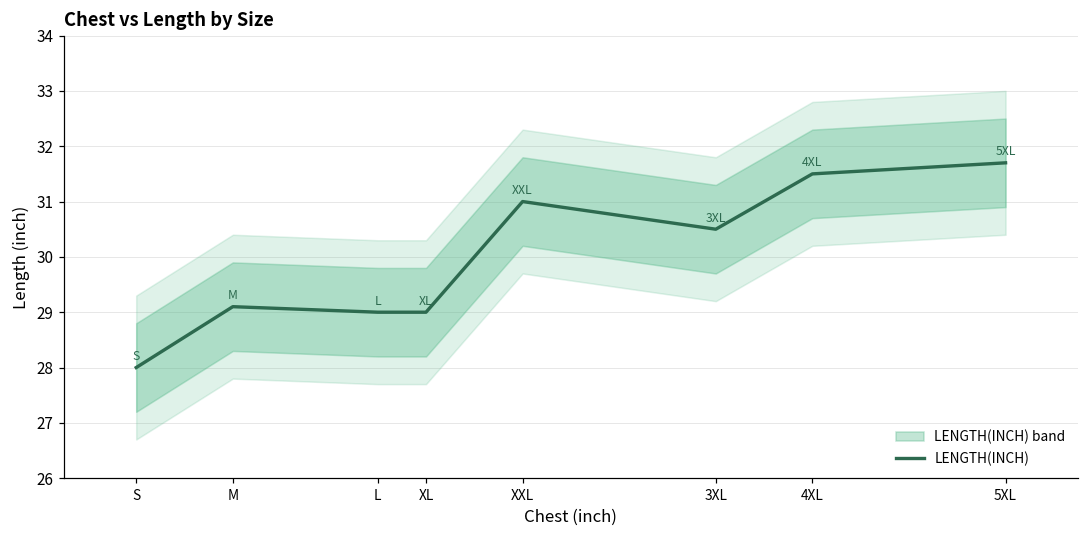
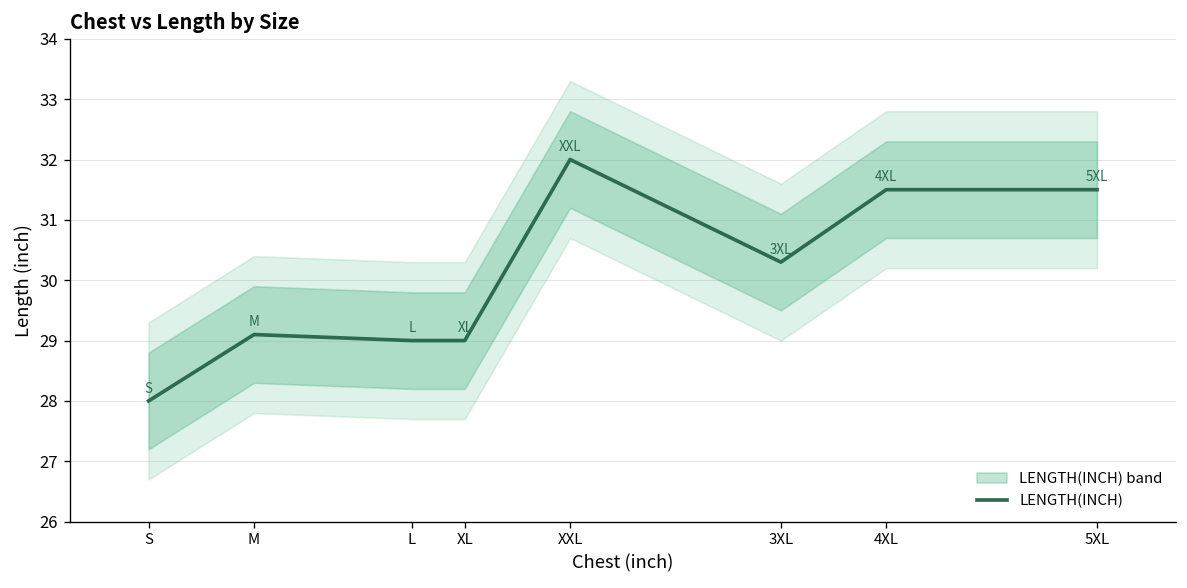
  {
    "LENGTH(INCH)": {
      "S": 28.0,
      "M": 29.1,
      "L": 29.0,
      "XL": 29.0,
-     "XXL": 31,
-     "3XL": 30.5,
-     "5XL": 31.7
+     "XXL": 32,
+     "3XL": 30.3,
+     "5XL": 31.5
    }
  }
